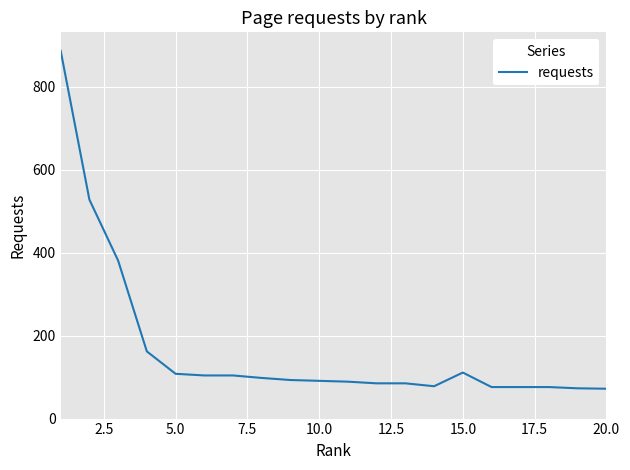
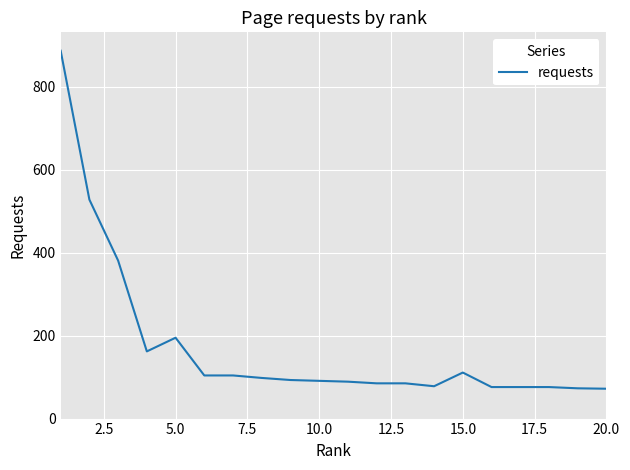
  {
-   "5.0": 110,
+   "5.0": 200,
    "10.0": 90,
    "15.0": 110,
    "20.0": 70
  }
